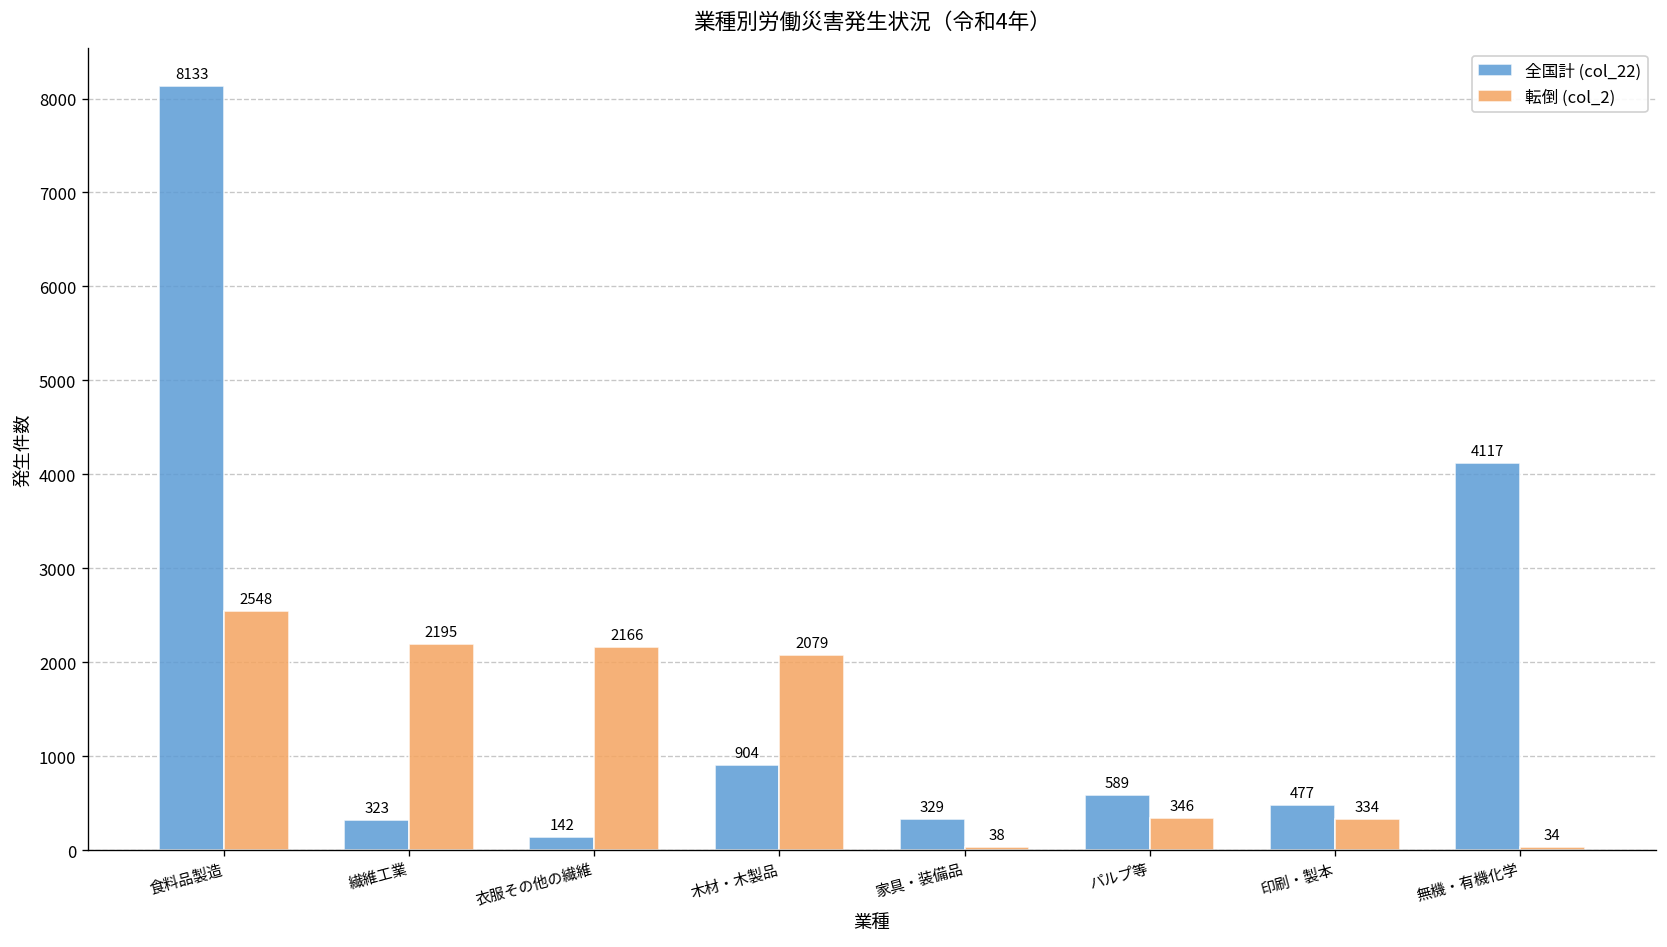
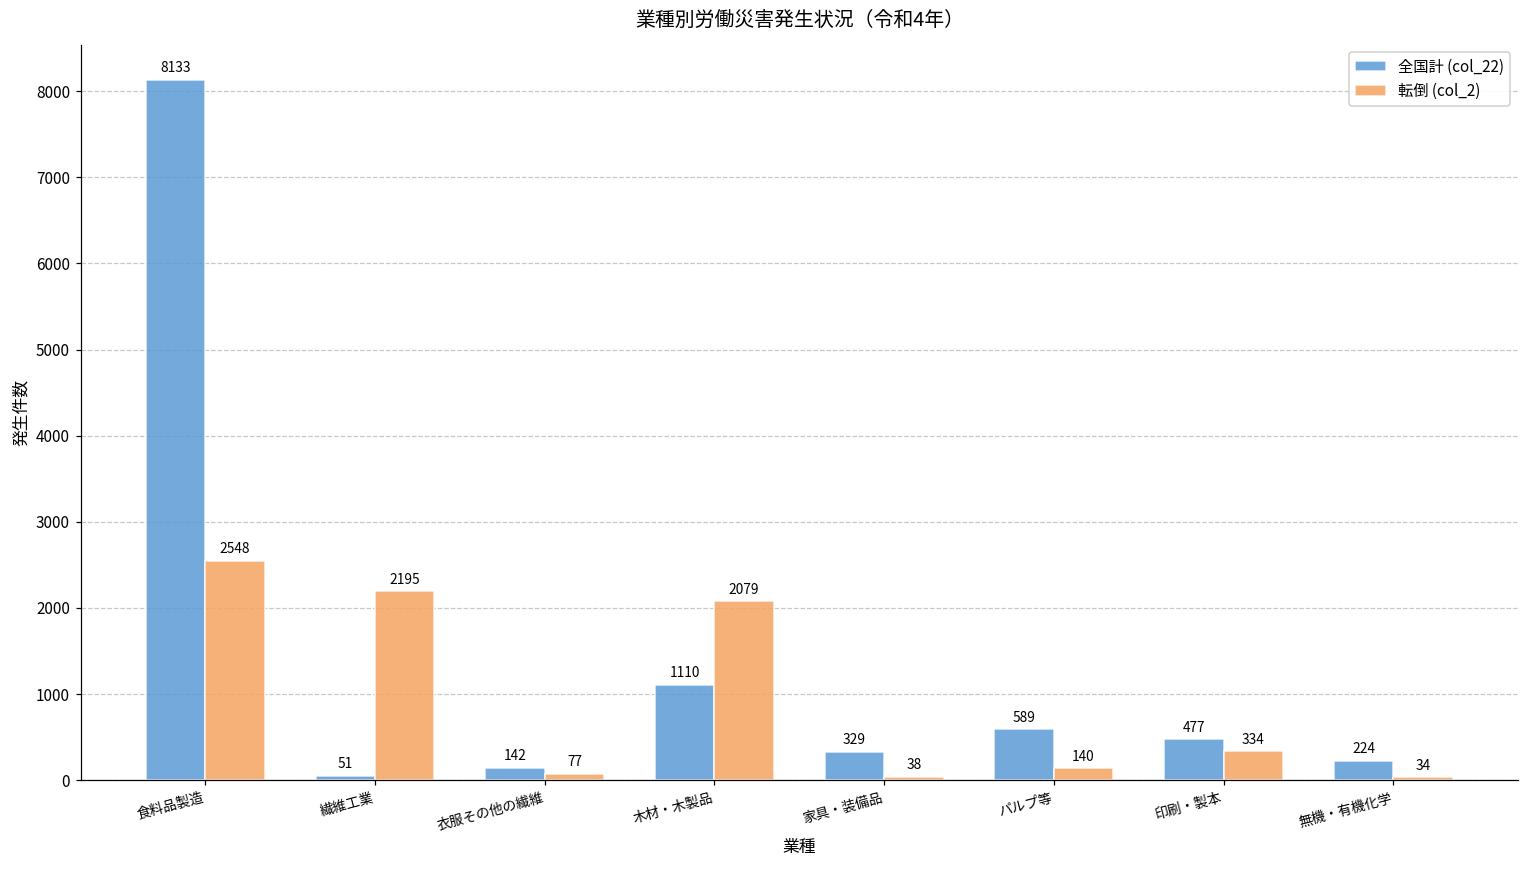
  {
    "全国計 (col_22)": {
      "食料品製造": 8133,
-     "繊維工業": 323,
+     "繊維工業": 51,
      "衣服その他の繊維": 142,
-     "木材・木製品": 904,
+     "木材・木製品": 1110,
      "家具・装備品": 329,
      "パルプ等": 589,
      "印刷・製本": 477,
-     "無機・有機化学": 4117
+     "無機・有機化学": 224
    },
    "転倒 (col_2)": {
      "食料品製造": 2548,
      "繊維工業": 2195,
-     "衣服その他の繊維": 2166,
+     "衣服その他の繊維": 77,
      "木材・木製品": 2079,
      "家具・装備品": 38,
-     "パルプ等": 346,
+     "パルプ等": 140,
      "印刷・製本": 334,
      "無機・有機化学": 34
    }
  }
